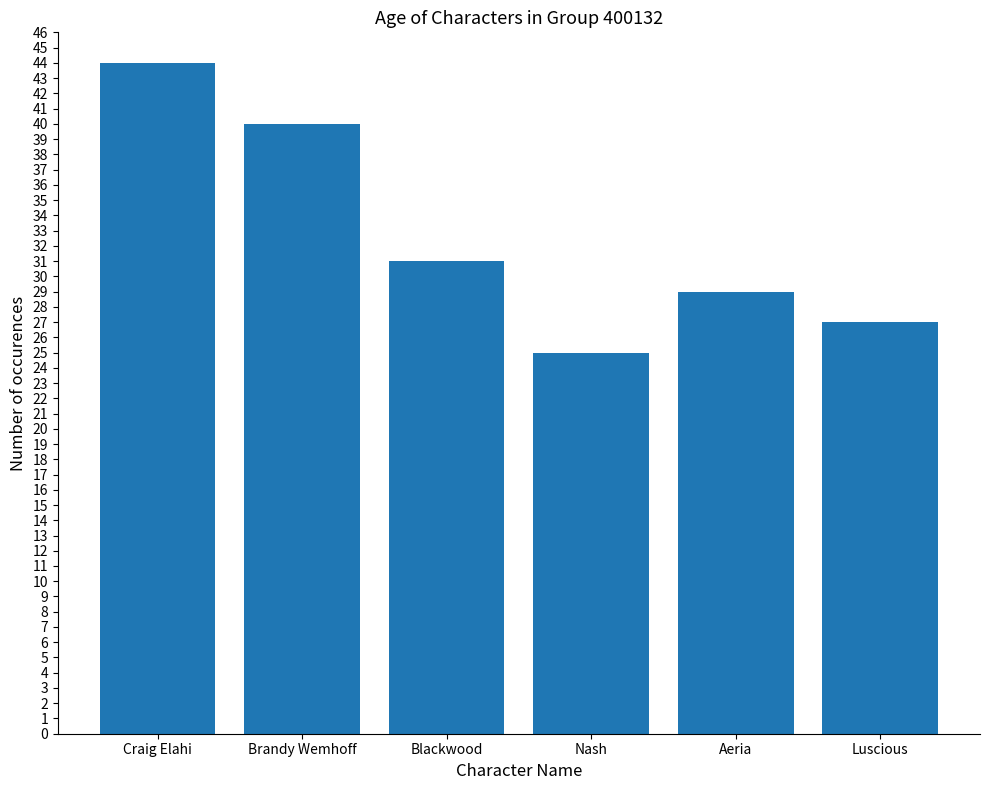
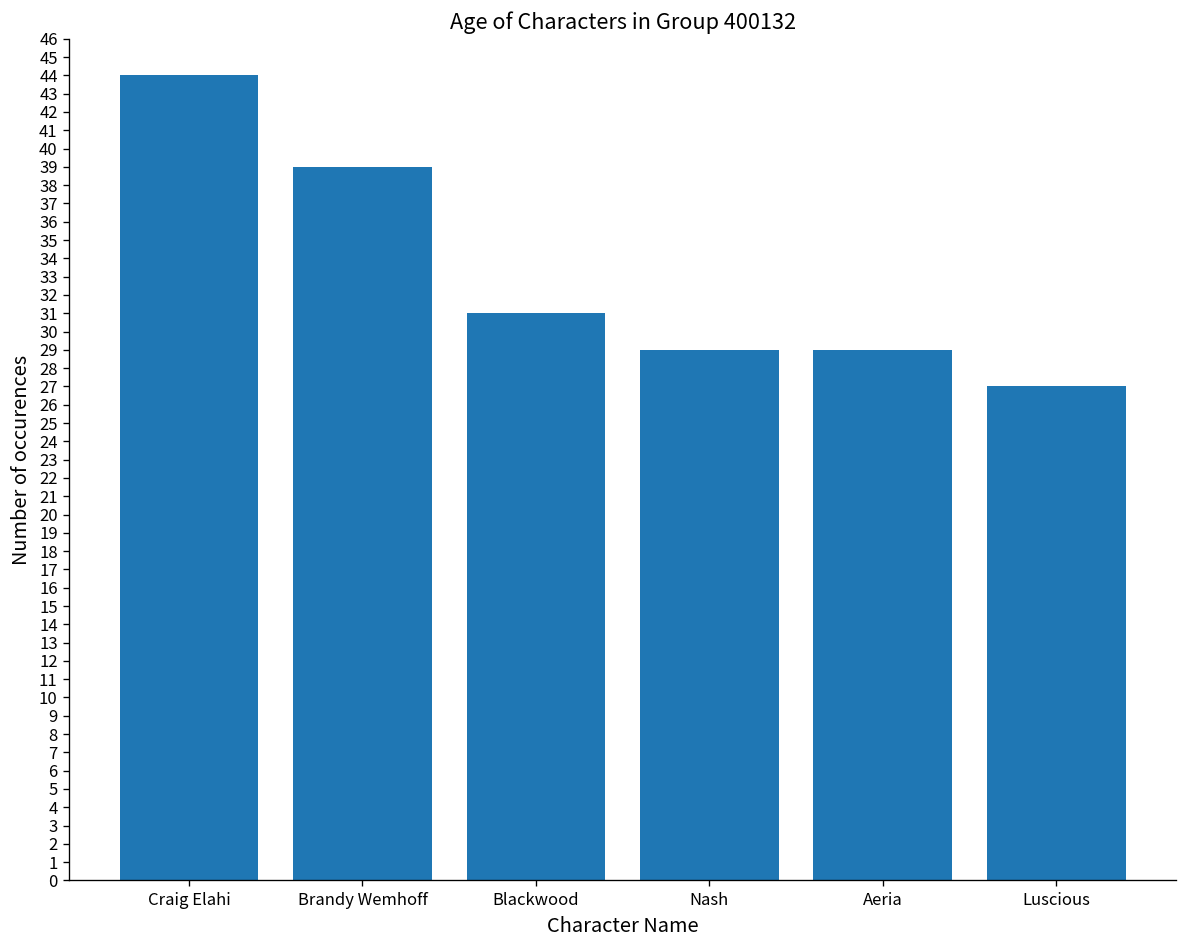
  {
    "Craig Elahi": 44,
-   "Brandy Wemhoff": 40,
+   "Brandy Wemhoff": 39,
    "Blackwood": 31,
-   "Nash": 25,
+   "Nash": 29,
    "Aeria": 29,
    "Luscious": 27
  }
